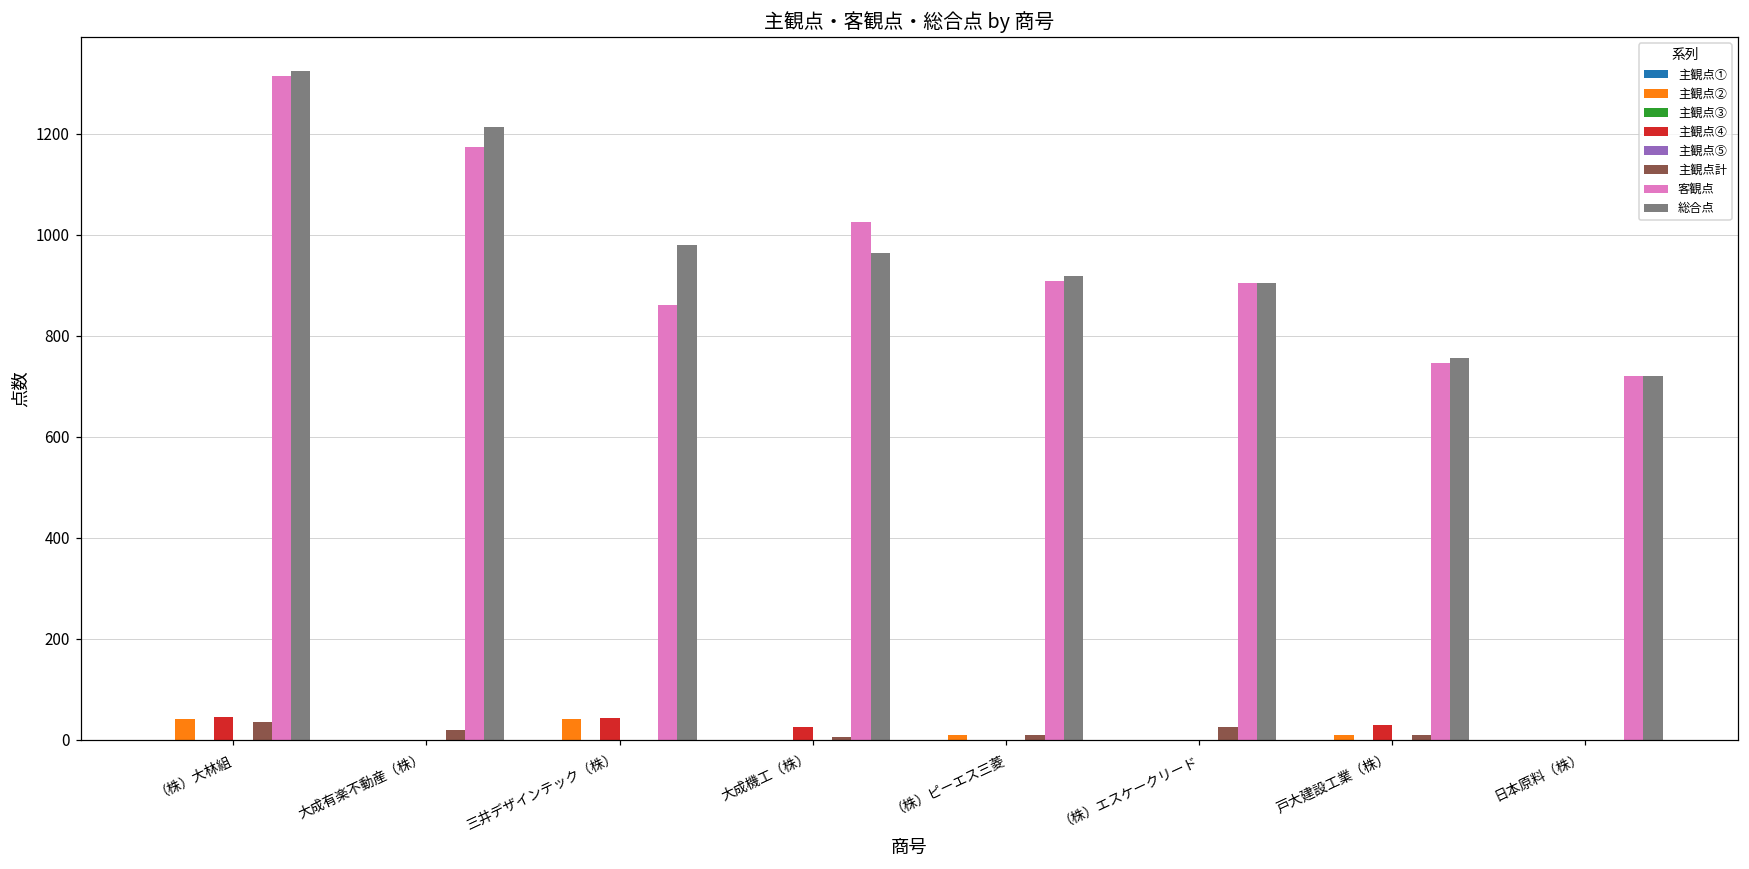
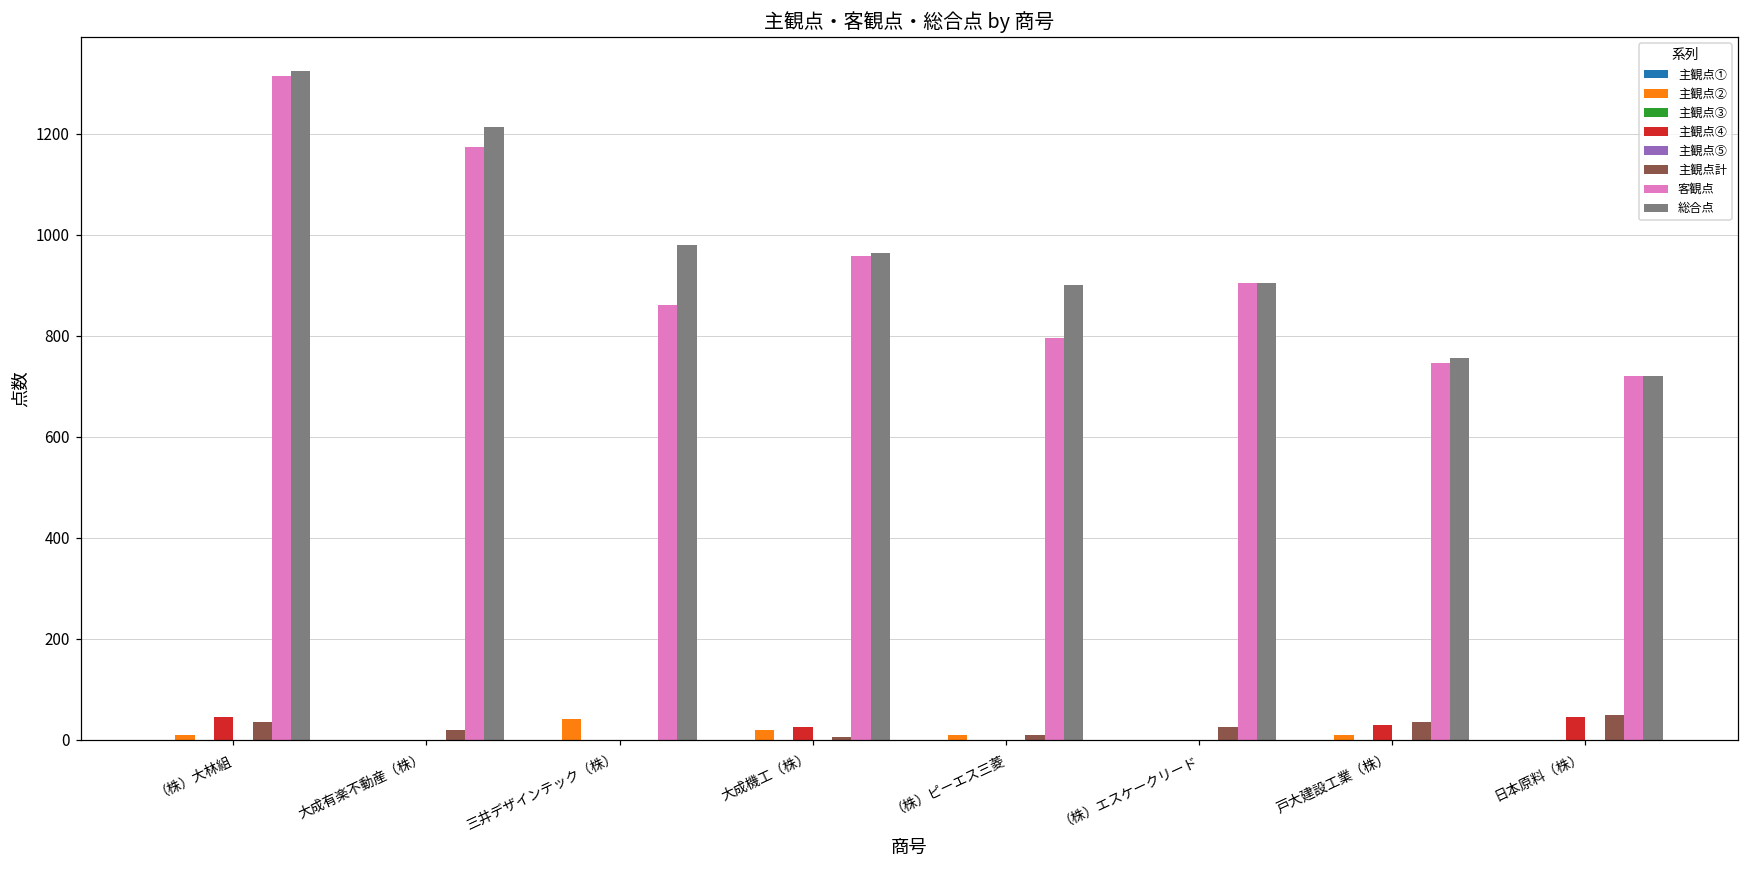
  {
    "主観点①": {
      "（株）大林組": 0,
      "大成有楽不動産（株）": 0,
      "三井デザインテック（株）": 0,
      "大成機工（株）": 0,
      "（株）ピーエス三菱": 0,
      "（株）エスケークリード": 0,
      "戸大建設工業（株）": 0,
      "日本原料（株）": 0
    },
    "主観点②": {
-     "（株）大林組": 40,
+     "（株）大林組": 10,
      "大成有楽不動産（株）": 0,
      "三井デザインテック（株）": 40,
-     "大成機工（株）": 0,
+     "大成機工（株）": 20,
      "（株）ピーエス三菱": 10,
      "（株）エスケークリード": 0,
      "戸大建設工業（株）": 10,
      "日本原料（株）": 0
    },
    "主観点③": {
      "（株）大林組": 0,
      "大成有楽不動産（株）": 0,
      "三井デザインテック（株）": 0,
      "大成機工（株）": 0,
      "（株）ピーエス三菱": 0,
      "（株）エスケークリード": 0,
      "戸大建設工業（株）": 0,
      "日本原料（株）": 0
    },
    "主観点④": {
      "（株）大林組": 50,
      "大成有楽不動産（株）": 0,
-     "三井デザインテック（株）": 40,
+     "三井デザインテック（株）": 0,
      "大成機工（株）": 30,
      "（株）ピーエス三菱": 0,
      "（株）エスケークリード": 0,
      "戸大建設工業（株）": 30,
-     "日本原料（株）": 0
+     "日本原料（株）": 50
    },
    "主観点⑤": {
      "（株）大林組": 0,
      "大成有楽不動産（株）": 0,
      "三井デザインテック（株）": 0,
      "大成機工（株）": 0,
      "（株）ピーエス三菱": 0,
      "（株）エスケークリード": 0,
      "戸大建設工業（株）": 0,
      "日本原料（株）": 0
    },
    "主観点計": {
      "（株）大林組": 40,
      "大成有楽不動産（株）": 20,
      "三井デザインテック（株）": 0,
      "（株）ピーエス三菱": 10,
      "（株）エスケークリード": 30,
-     "戸大建設工業（株）": 10,
-     "日本原料（株）": 0
+     "戸大建設工業（株）": 40,
+     "日本原料（株）": 50
    },
    "客観点": {
      "（株）大林組": 1320,
      "大成有楽不動産（株）": 1170,
      "三井デザインテック（株）": 860,
-     "大成機工（株）": 1030,
-     "（株）ピーエス三菱": 910,
+     "大成機工（株）": 960,
+     "（株）ピーエス三菱": 800,
      "（株）エスケークリード": 900,
      "戸大建設工業（株）": 750,
      "日本原料（株）": 720
    },
    "総合点": {
      "（株）大林組": 1330,
      "大成有楽不動産（株）": 1210,
      "三井デザインテック（株）": 980,
      "大成機工（株）": 960,
-     "（株）ピーエス三菱": 920,
+     "（株）ピーエス三菱": 900,
      "（株）エスケークリード": 900,
      "戸大建設工業（株）": 760,
      "日本原料（株）": 720
    }
  }
